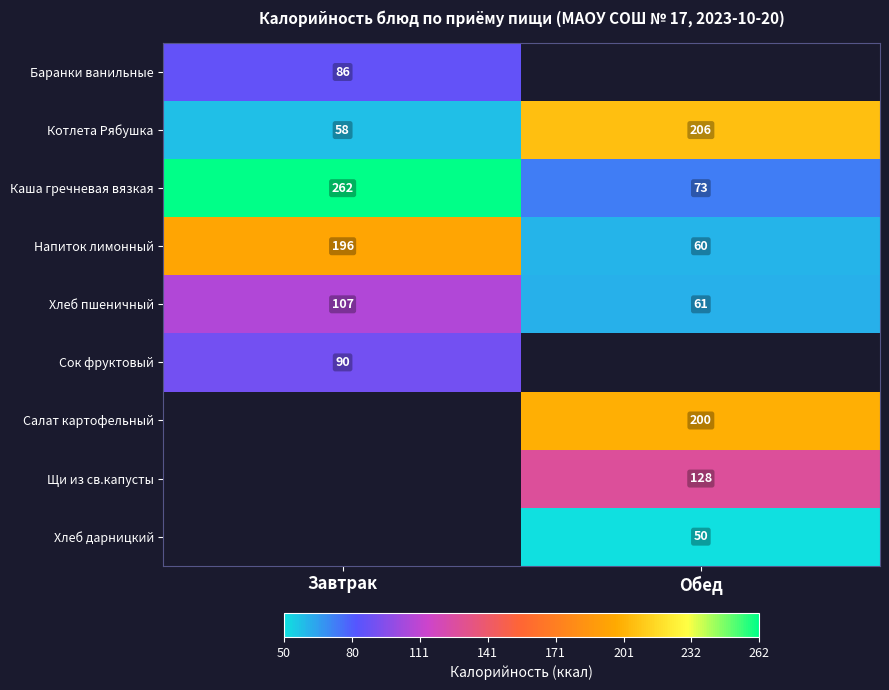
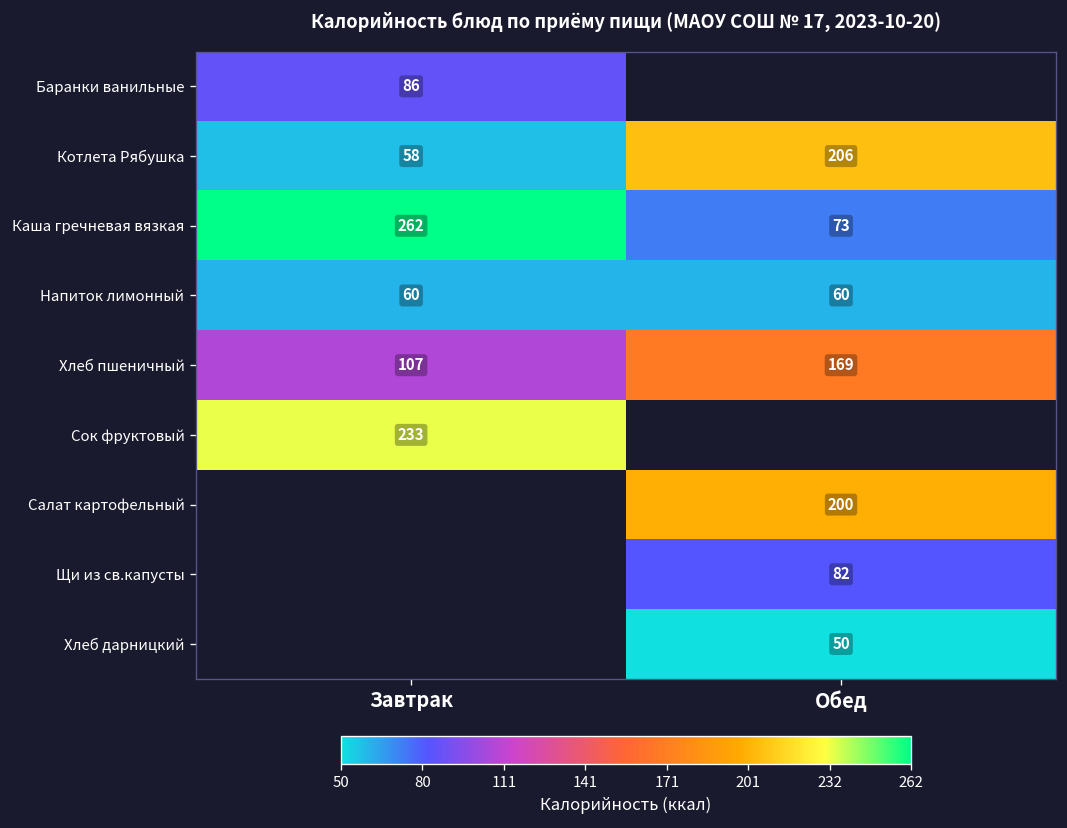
  {
    "Напиток лимонный": {
-     "Завтрак": 196
+     "Завтрак": 60
    },
    "Хлеб пшеничный": {
-     "Обед": 61
+     "Обед": 169
    },
    "Сок фруктовый": {
-     "Завтрак": 90
+     "Завтрак": 233
    },
    "Щи из св.капусты": {
-     "Обед": 128
+     "Обед": 82
    }
  }
